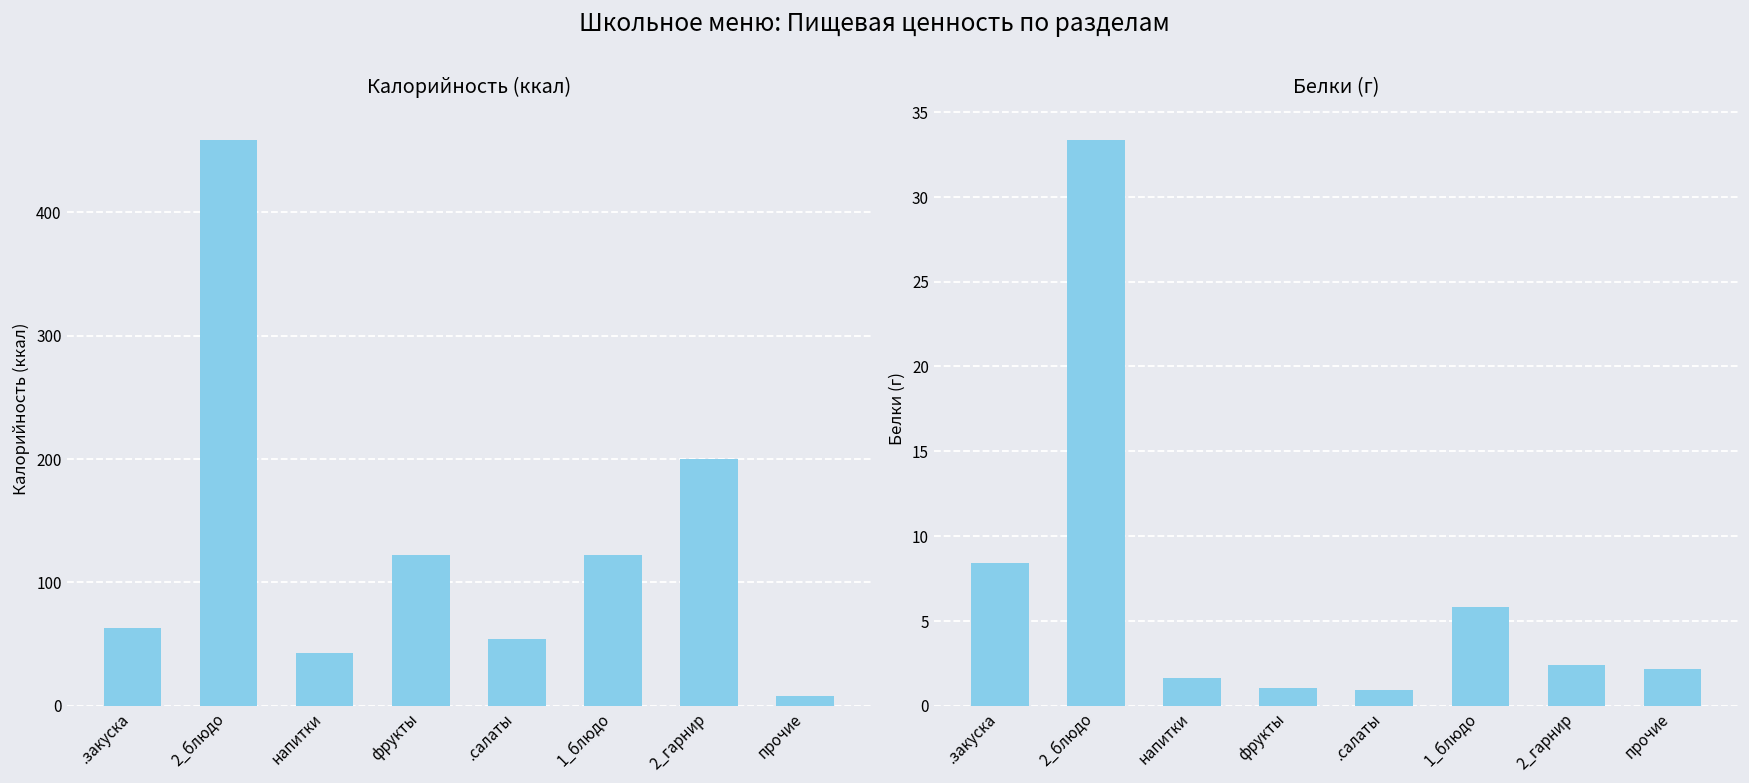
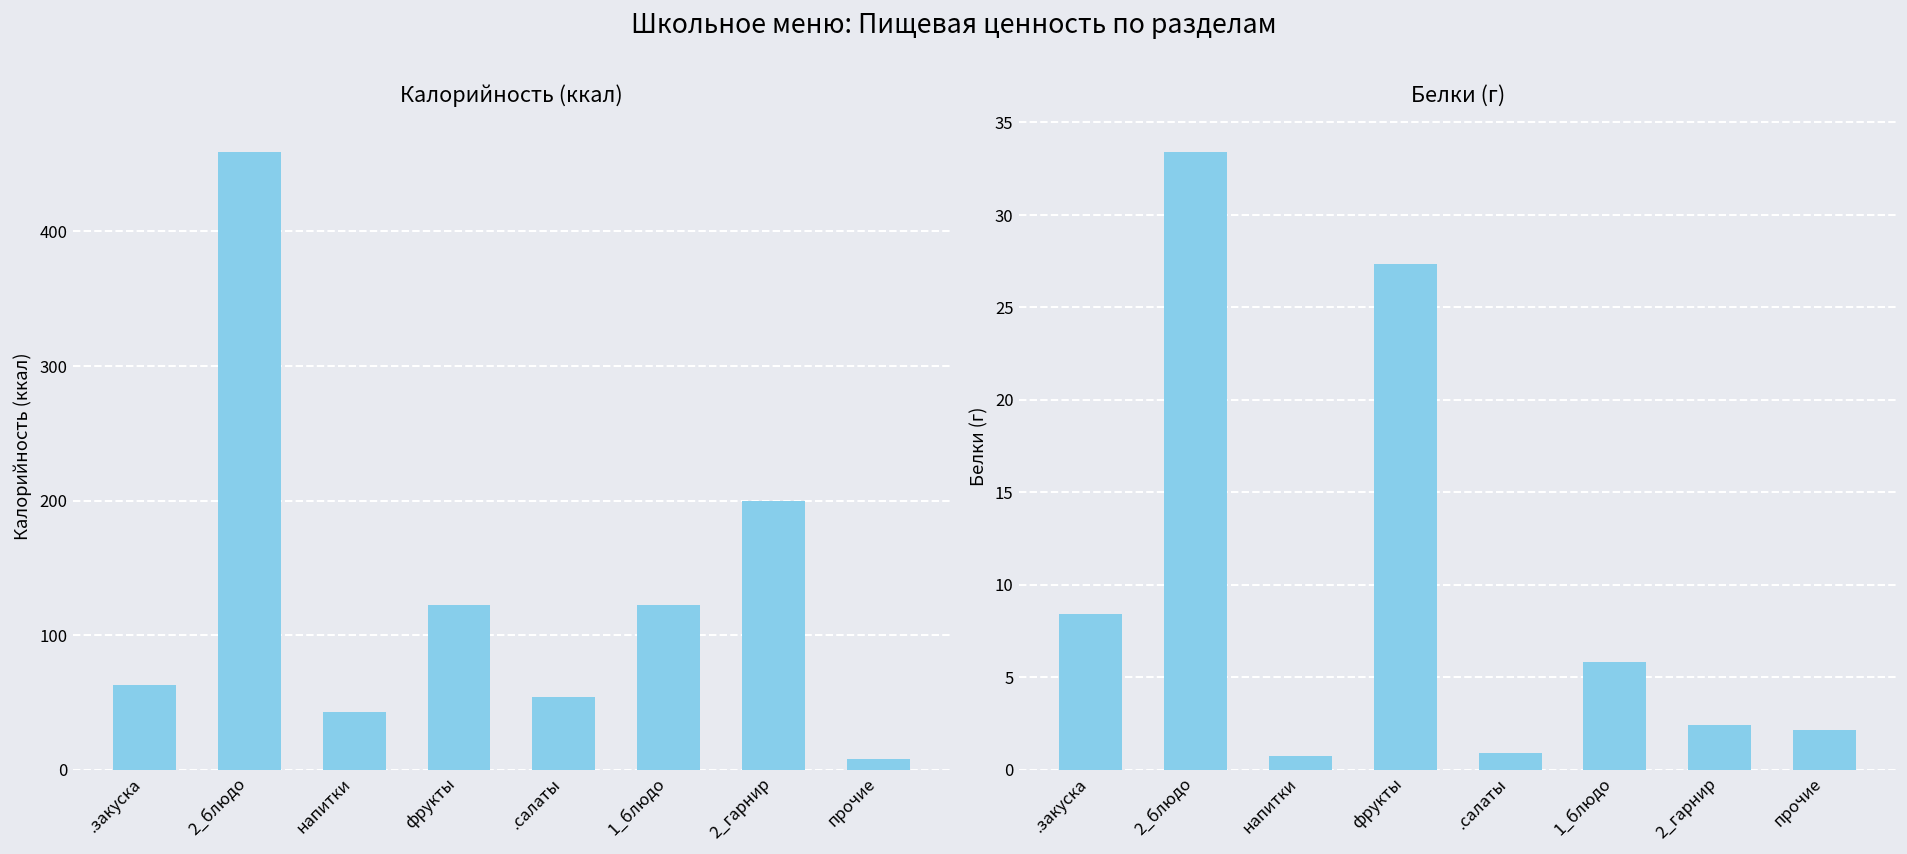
  {
    "Калорийность (ккал)": {
      ".закуска": 63,
      "2_блюдо": 459,
      "напитки": 43,
      "фрукты": 122,
      ".салаты": 54,
      "1_блюдо": 122,
      "2_гарнир": 200,
      "прочие": 8
    },
    "Белки (г)": {
      ".закуска": 8.4,
      "2_блюдо": 33.4,
-     "напитки": 1.6,
-     "фрукты": 1.0,
+     "напитки": 0.7,
+     "фрукты": 27.3,
      ".салаты": 0.9,
      "1_блюдо": 5.8,
      "2_гарнир": 2.4,
      "прочие": 2.1
    }
  }
